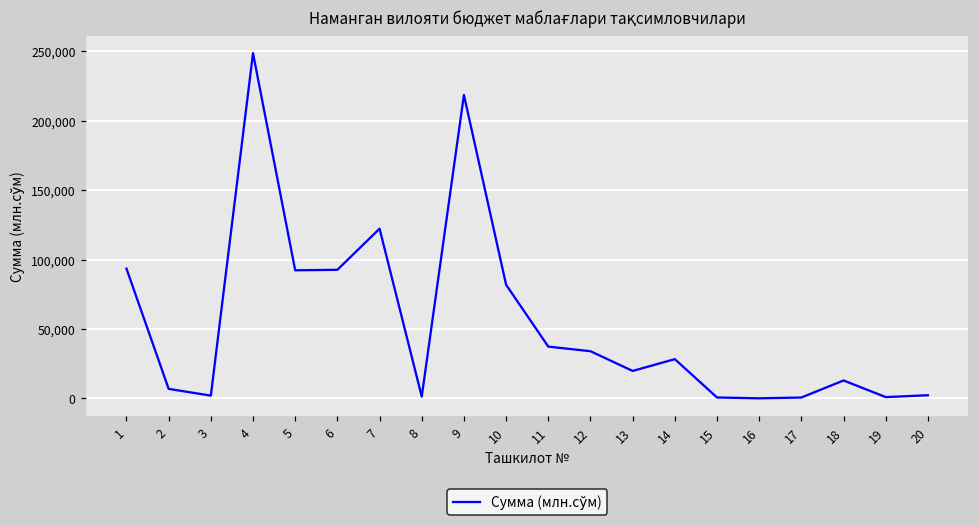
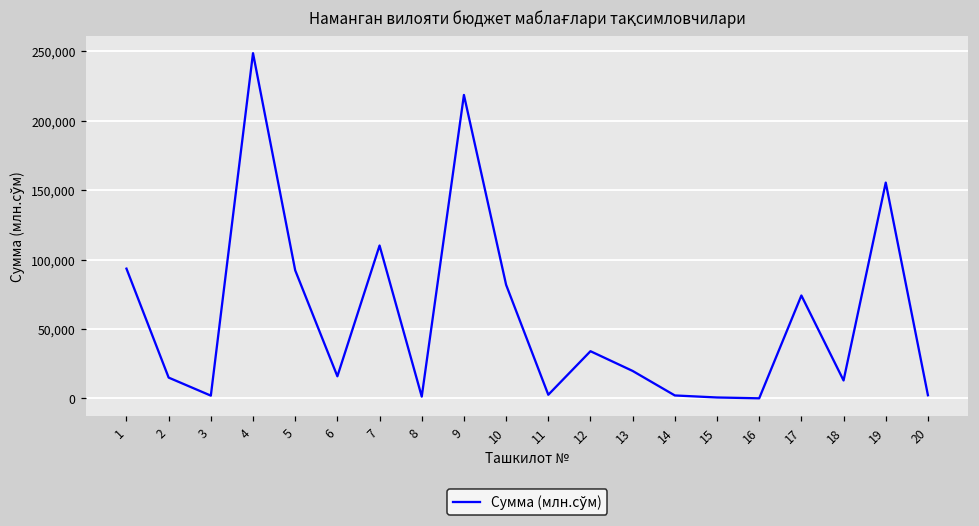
  {
    "1": "93,000",
-   "2": "7,000",
+   "2": "15,000",
    "3": "2,000",
    "4": "249,000",
    "5": "92,000",
-   "6": "93,000",
-   "7": "122,000",
+   "6": "16,000",
+   "7": "110,000",
    "8": "1,000",
    "9": "219,000",
    "10": "82,000",
-   "11": "37,000",
+   "11": "3,000",
    "12": "34,000",
    "13": "20,000",
-   "14": "28,000",
+   "14": "2,000",
    "15": "1,000",
    "16": "0",
-   "17": "1,000",
+   "17": "74,000",
    "18": "13,000",
-   "19": "1,000",
+   "19": "155,000",
    "20": "2,000"
  }
